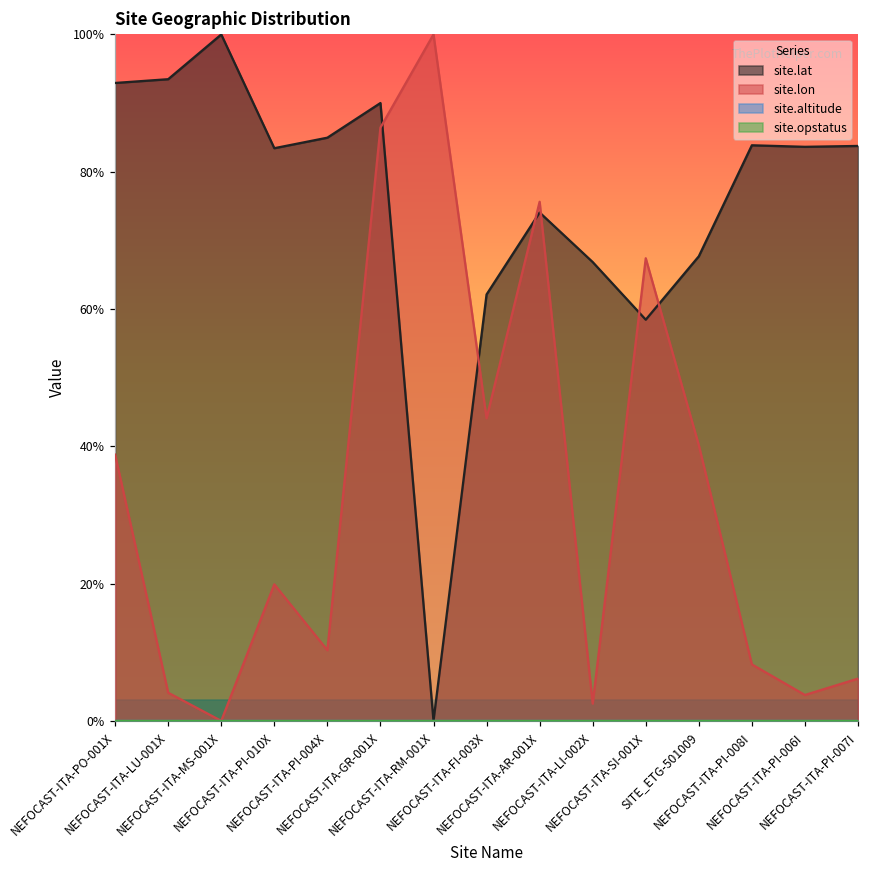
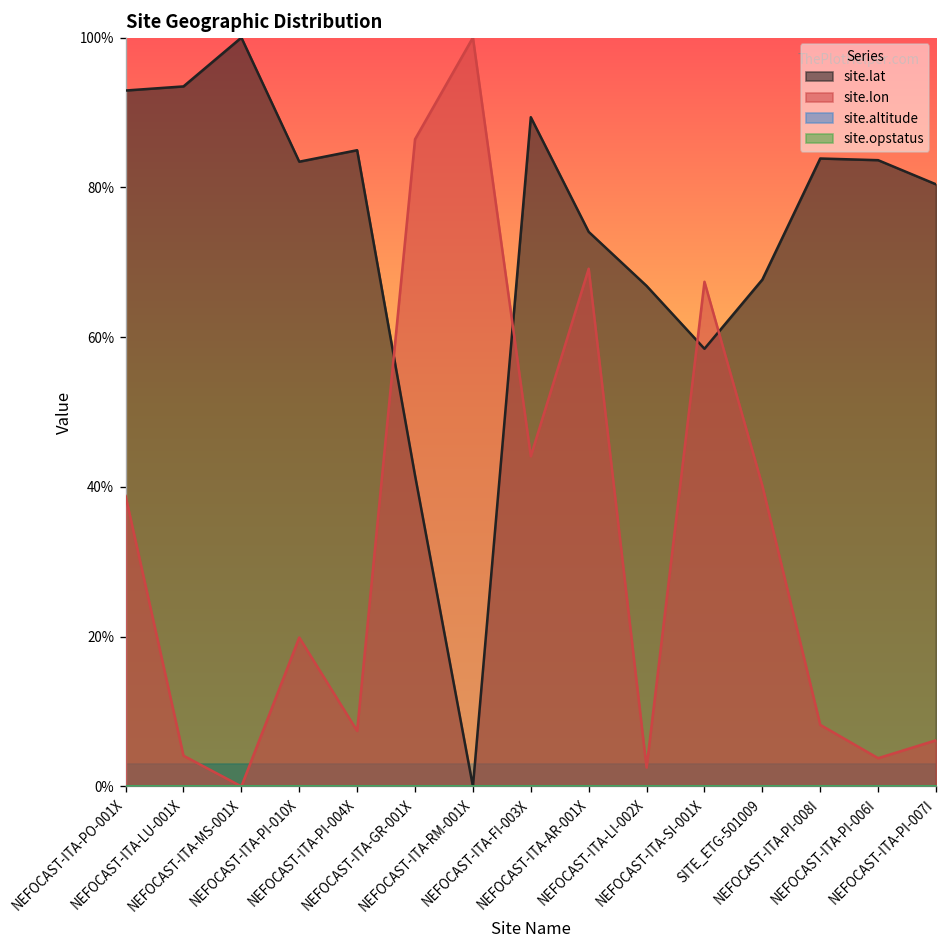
  {
    "site.lat": {
      "NEFOCAST-ITA-PO-001X": "93%",
      "NEFOCAST-ITA-LU-001X": "93%",
      "NEFOCAST-ITA-MS-001X": "100%",
      "NEFOCAST-ITA-PI-010X": "83%",
      "NEFOCAST-ITA-PI-004X": "85%",
-     "NEFOCAST-ITA-GR-001X": "90%",
-     "NEFOCAST-ITA-FI-003X": "62%",
+     "NEFOCAST-ITA-GR-001X": "42%",
+     "NEFOCAST-ITA-FI-003X": "89%",
      "NEFOCAST-ITA-AR-001X": "74%",
      "NEFOCAST-ITA-LI-002X": "67%",
      "NEFOCAST-ITA-SI-001X": "58%",
      "SITE_ETG-501009": "68%",
      "NEFOCAST-ITA-PI-008I": "84%",
      "NEFOCAST-ITA-PI-006I": "84%",
-     "NEFOCAST-ITA-PI-007I": "84%"
+     "NEFOCAST-ITA-PI-007I": "80%"
    },
    "site.lon": {
      "NEFOCAST-ITA-PO-001X": "39%",
      "NEFOCAST-ITA-LU-001X": "4%",
      "NEFOCAST-ITA-PI-010X": "20%",
-     "NEFOCAST-ITA-PI-004X": "10%",
+     "NEFOCAST-ITA-PI-004X": "7%",
      "NEFOCAST-ITA-GR-001X": "86%",
      "NEFOCAST-ITA-RM-001X": "100%",
      "NEFOCAST-ITA-FI-003X": "44%",
-     "NEFOCAST-ITA-AR-001X": "76%",
+     "NEFOCAST-ITA-AR-001X": "69%",
      "NEFOCAST-ITA-SI-001X": "67%",
      "SITE_ETG-501009": "40%",
      "NEFOCAST-ITA-PI-008I": "8%",
      "NEFOCAST-ITA-PI-006I": "4%",
      "NEFOCAST-ITA-PI-007I": "6%"
    }
  }
